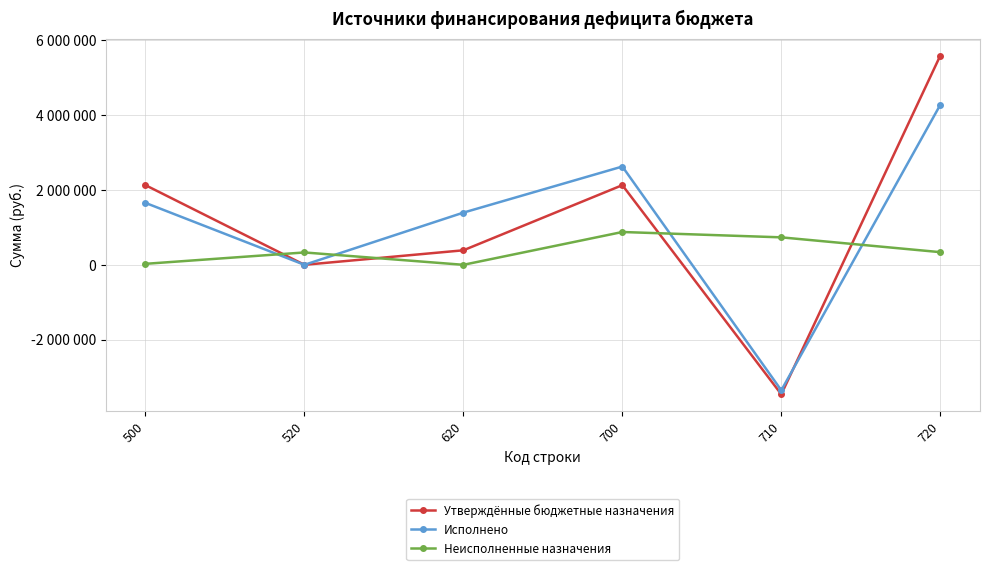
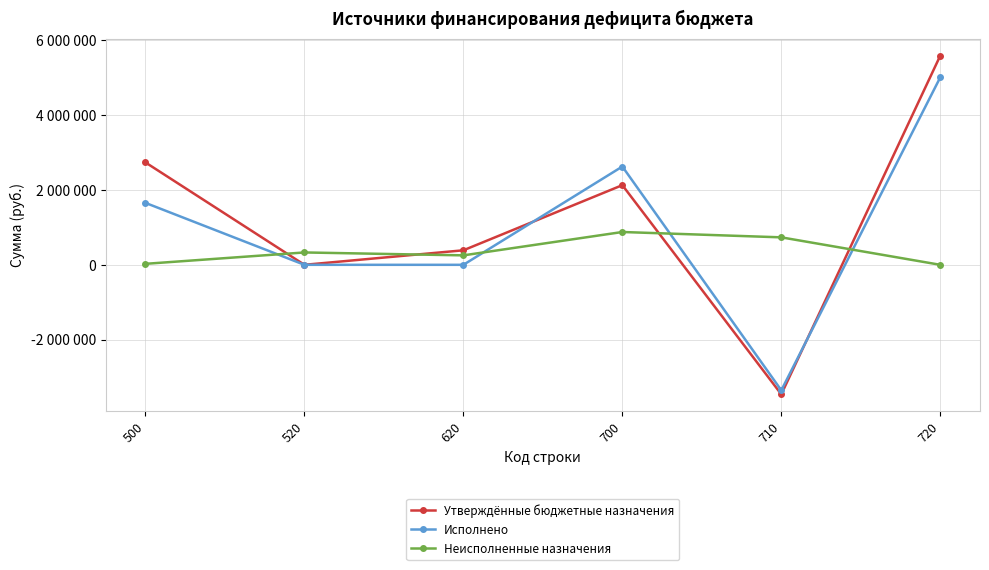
  {
    "Утверждённые бюджетные назначения": {
-     "500": 2100000,
+     "500": 2700000,
      "620": 400000,
      "700": 2100000,
      "710": -3500000,
      "720": 5600000
    },
    "Исполнено": {
      "500": 1700000,
-     "620": 1400000,
+     "620": 0,
      "700": 2600000,
      "710": -3400000,
-     "720": 4300000
+     "720": 5000000
    },
    "Неисполненные назначения": {
      "500": 0,
      "520": 300000,
-     "620": 0,
+     "620": 300000,
      "700": 900000,
      "710": 700000,
-     "720": 300000
+     "720": 0
    }
  }
